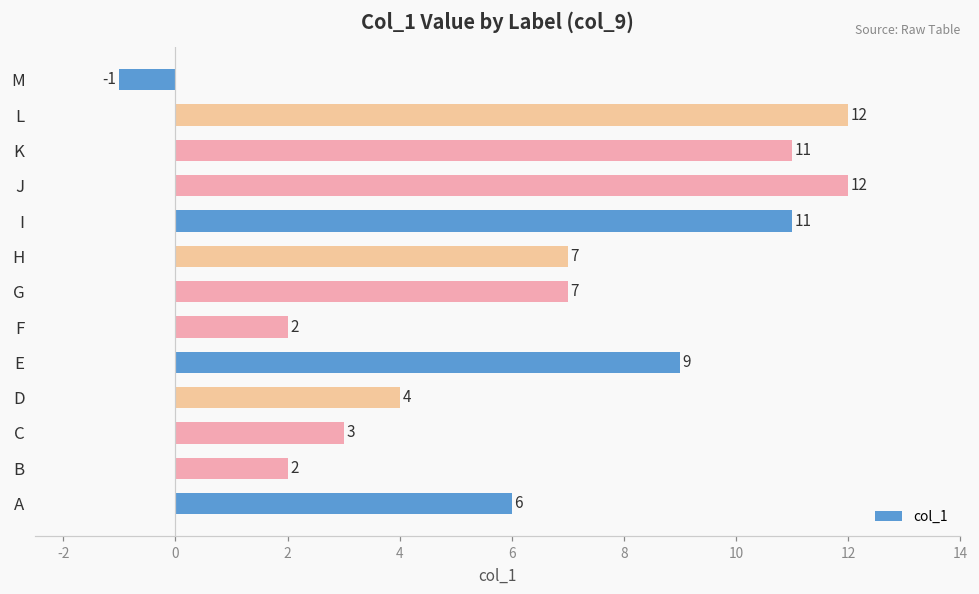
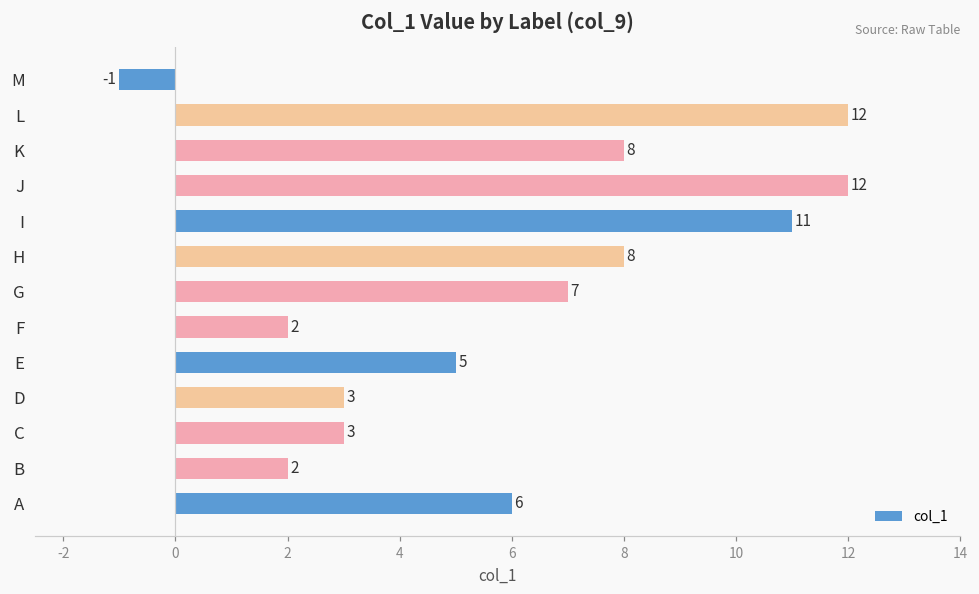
  {
    "M": -1,
    "L": 12,
-   "K": 11,
+   "K": 8,
    "J": 12,
    "I": 11,
-   "H": 7,
+   "H": 8,
    "G": 7,
    "F": 2,
-   "E": 9,
-   "D": 4,
+   "E": 5,
+   "D": 3,
    "C": 3,
    "B": 2,
    "A": 6
  }
